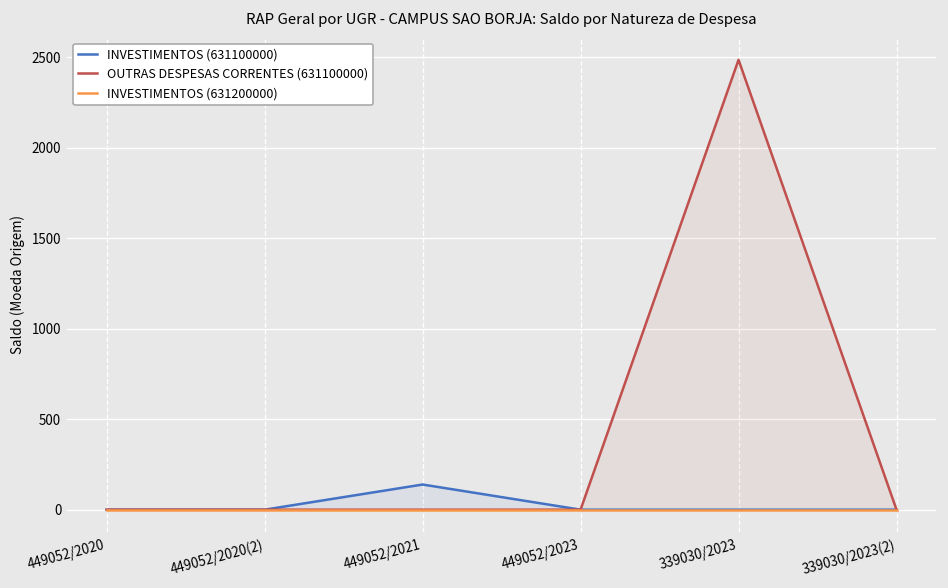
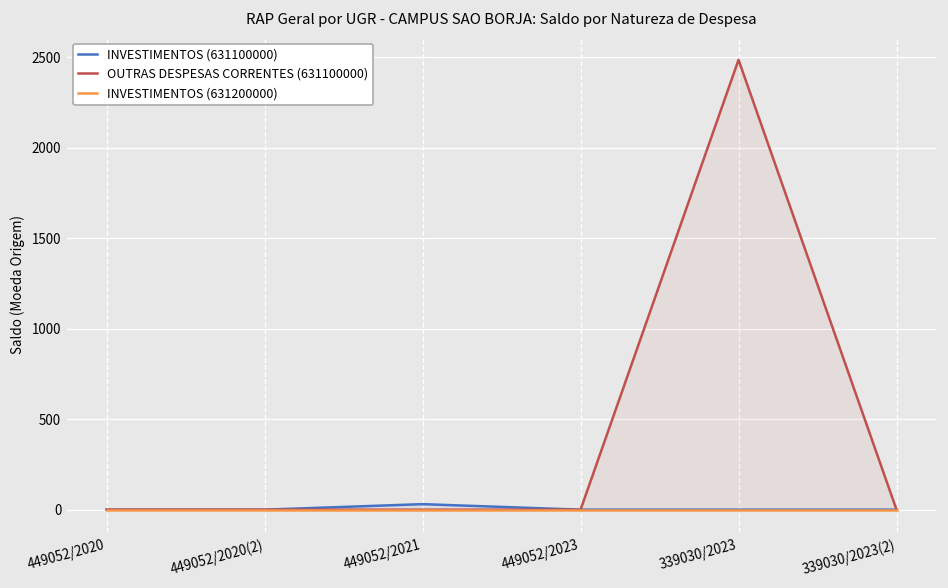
  {
    "INVESTIMENTOS (631100000)": {
-     "449052/2021": 140
+     "449052/2021": 30
    },
    "OUTRAS DESPESAS CORRENTES (631100000)": {
      "339030/2023": 2490
    }
  }
